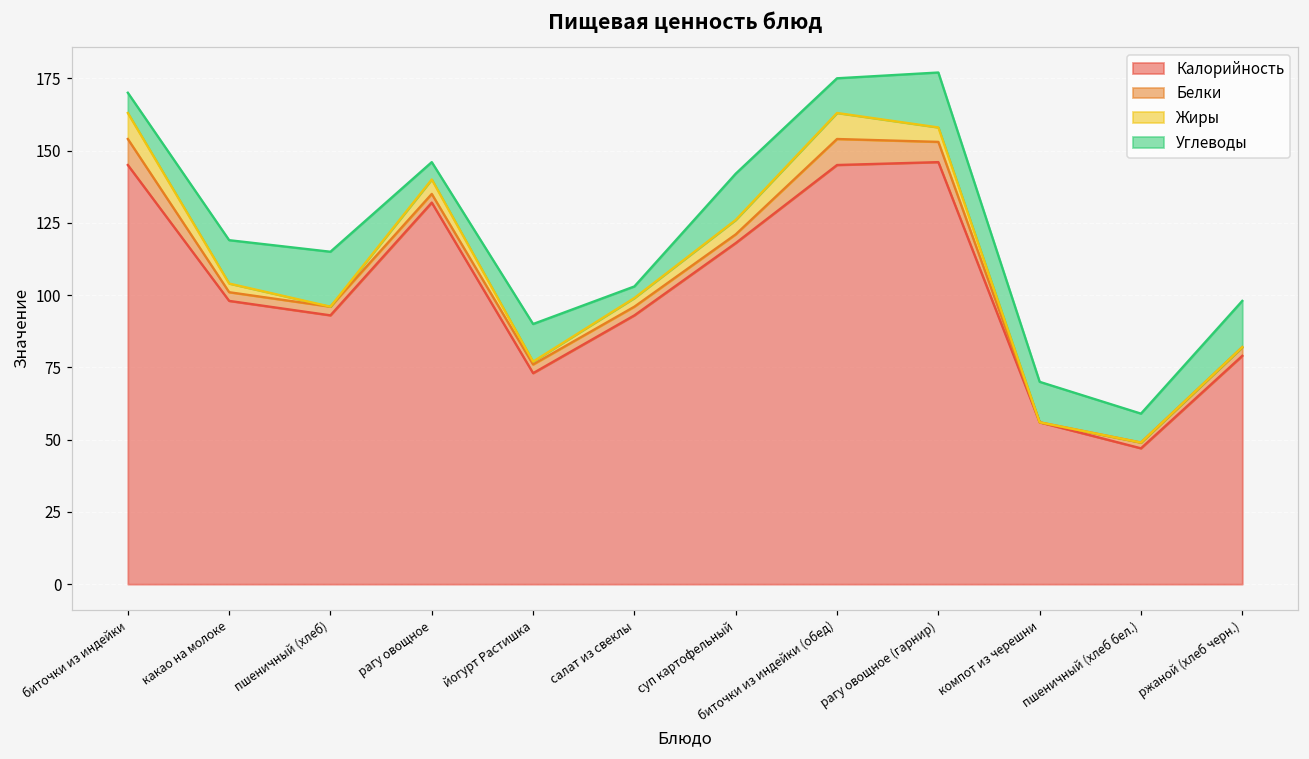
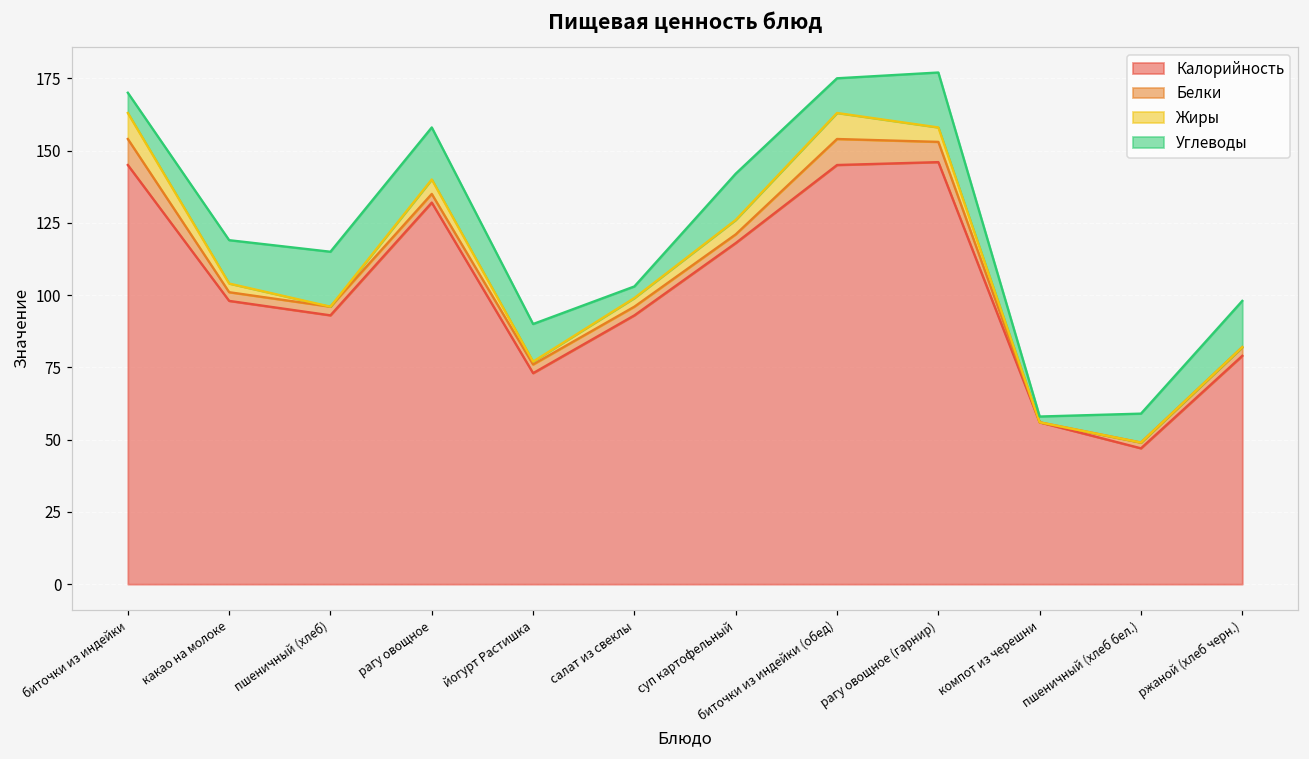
  {
    "Жиры": {
      "биточки из индейки": 9,
      "какао на молоке": 3,
      "рагу овощное": 5,
      "йогурт Растишка": 1,
      "салат из свеклы": 3,
      "суп картофельный": 5,
      "биточки из индейки (обед)": 9,
      "рагу овощное (гарнир)": 5
    },
    "Углеводы": {
      "биточки из индейки": 7,
      "какао на молоке": 15,
      "пшеничный (хлеб)": 19,
-     "рагу овощное": 6,
+     "рагу овощное": 18,
      "йогурт Растишка": 13,
      "салат из свеклы": 4,
      "суп картофельный": 16,
      "биточки из индейки (обед)": 12,
      "рагу овощное (гарнир)": 19,
-     "компот из черешни": 14,
+     "компот из черешни": 2,
      "пшеничный (хлеб бел.)": 10,
      "ржаной (хлеб черн.)": 16
    }
  }
